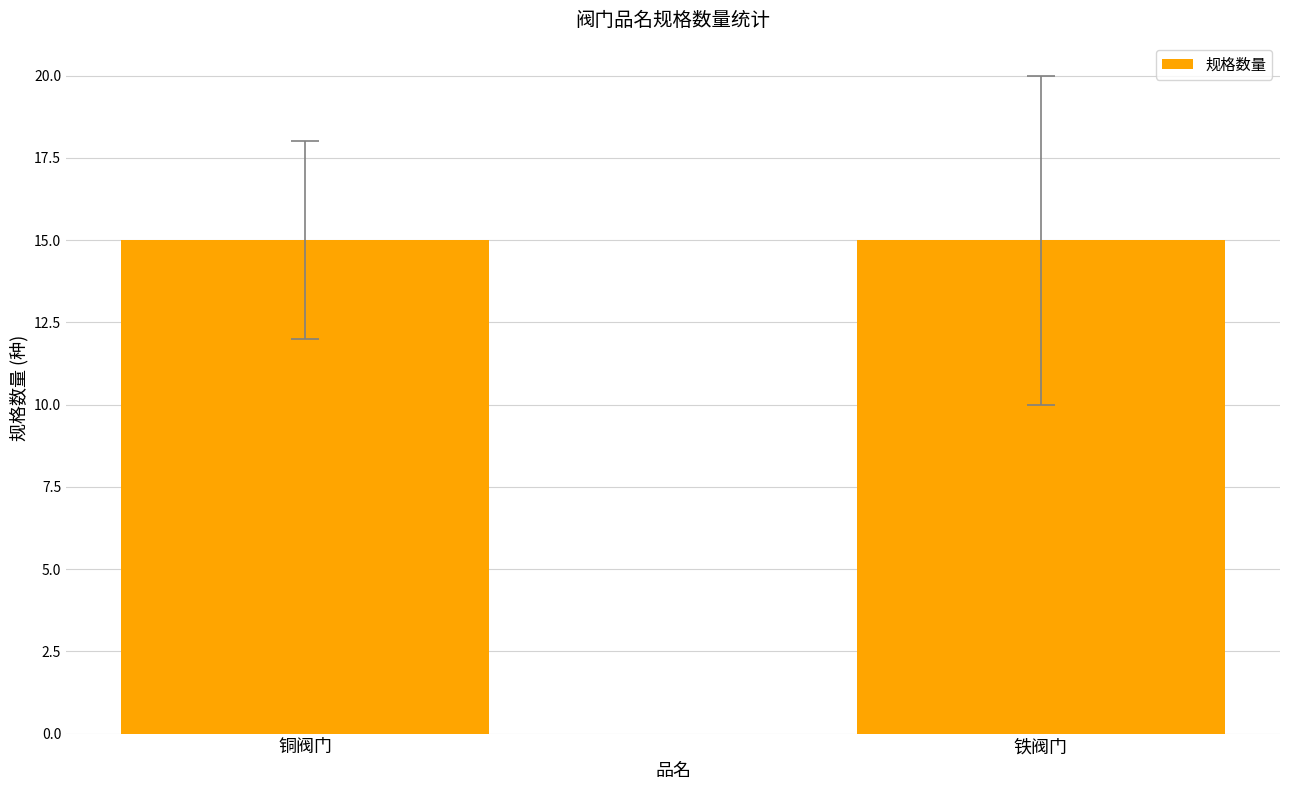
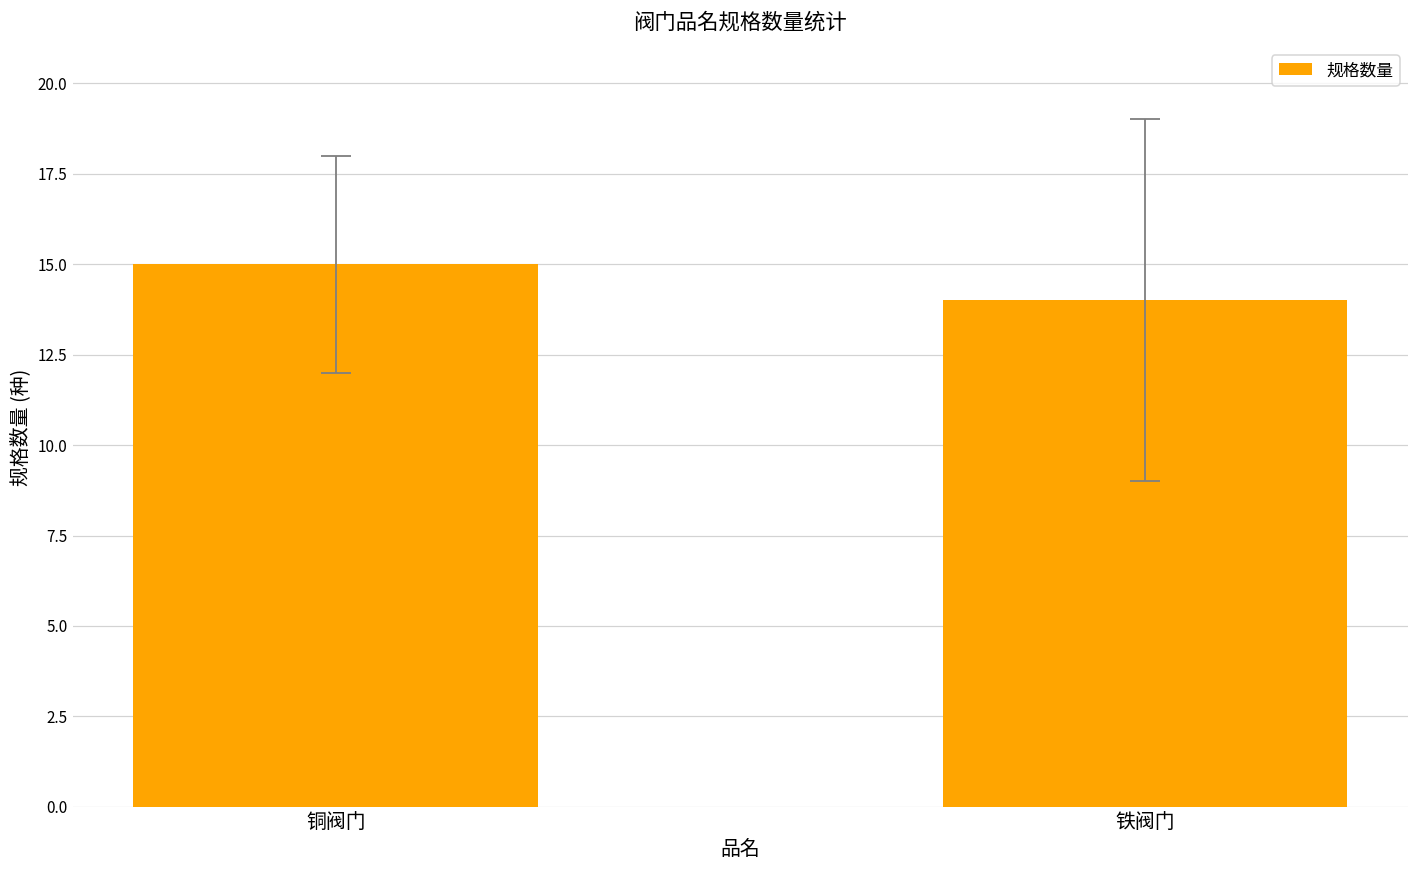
  {
    "规格数量": {
      "铜阀门": 15,
-     "铁阀门": 15
+     "铁阀门": 14
    }
  }
